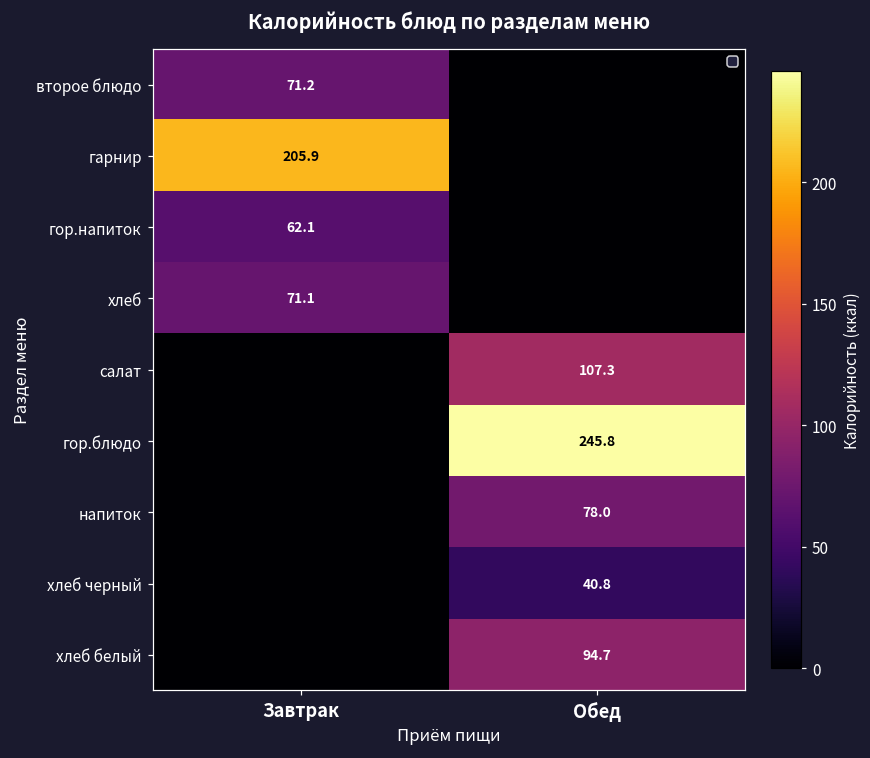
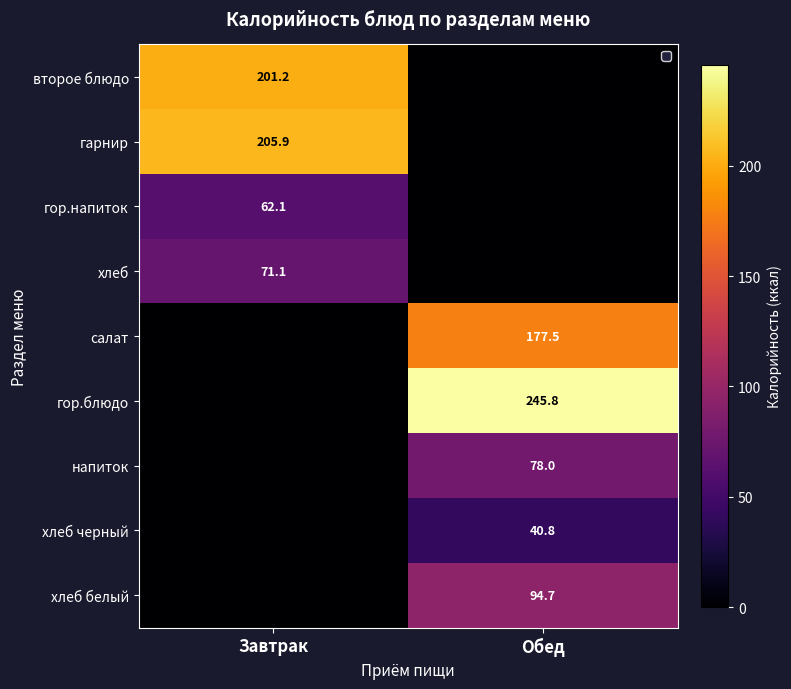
  {
    "второе блюдо": {
-     "Завтрак": 71.2
+     "Завтрак": 201.2
    },
    "гарнир": {
      "Завтрак": 205.9
    },
    "гор.напиток": {
      "Завтрак": 62.1
    },
    "хлеб": {
      "Завтрак": 71.1
    },
    "салат": {
-     "Обед": 107.3
+     "Обед": 177.5
    },
    "гор.блюдо": {
      "Обед": 245.8
    },
    "напиток": {
      "Обед": 78.0
    },
    "хлеб черный": {
      "Обед": 40.8
    },
    "хлеб белый": {
      "Обед": 94.7
    }
  }
